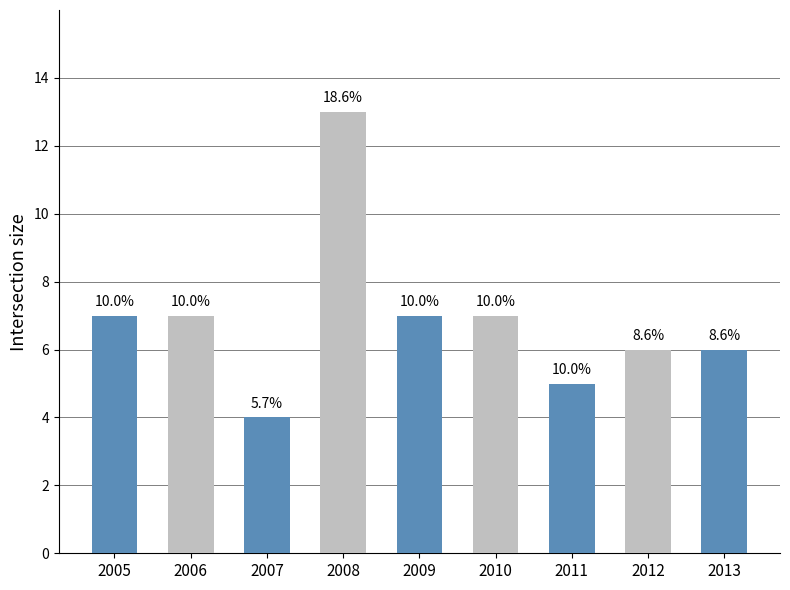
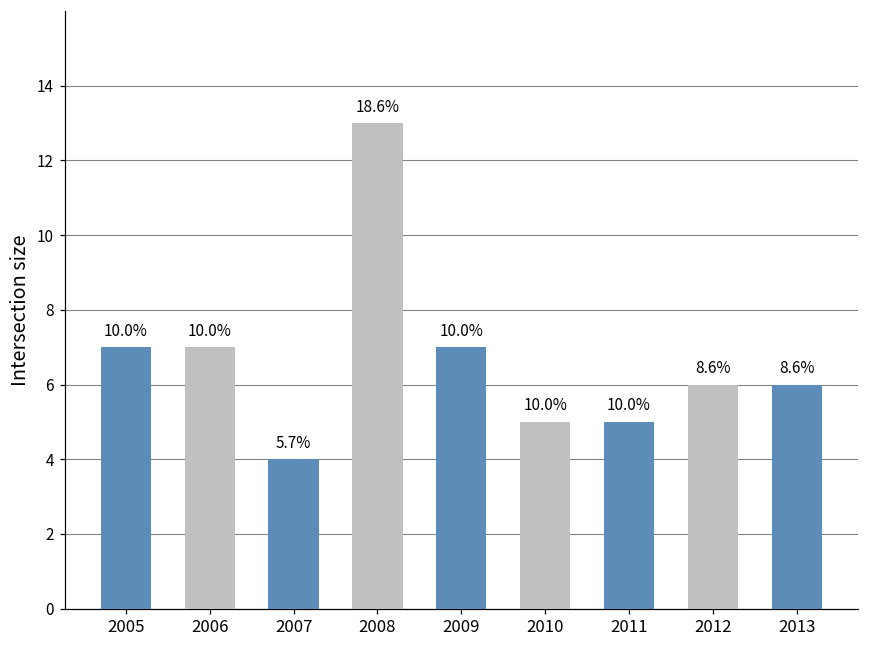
  {
-   "2010": 7
+   "2010": 5
  }
